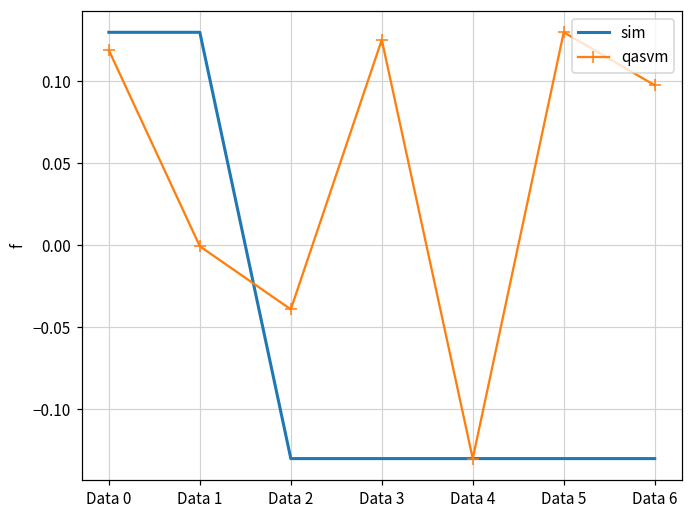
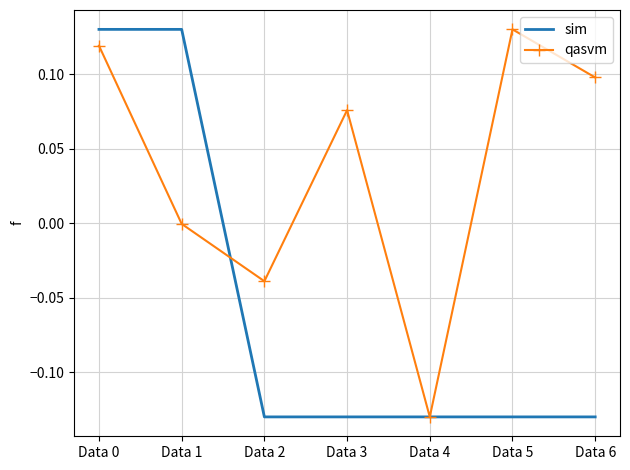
  {
    "sim": {
      "Data 0": 0.130,
      "Data 1": 0.130,
      "Data 2": -0.130,
      "Data 3": -0.130,
      "Data 5": -0.130,
      "Data 6": -0.130
    },
    "qasvm": {
      "Data 0": 0.119,
      "Data 1": -0.001,
      "Data 2": -0.039,
-     "Data 3": 0.125,
+     "Data 3": 0.076,
      "Data 5": 0.130,
      "Data 6": 0.098
    }
  }
